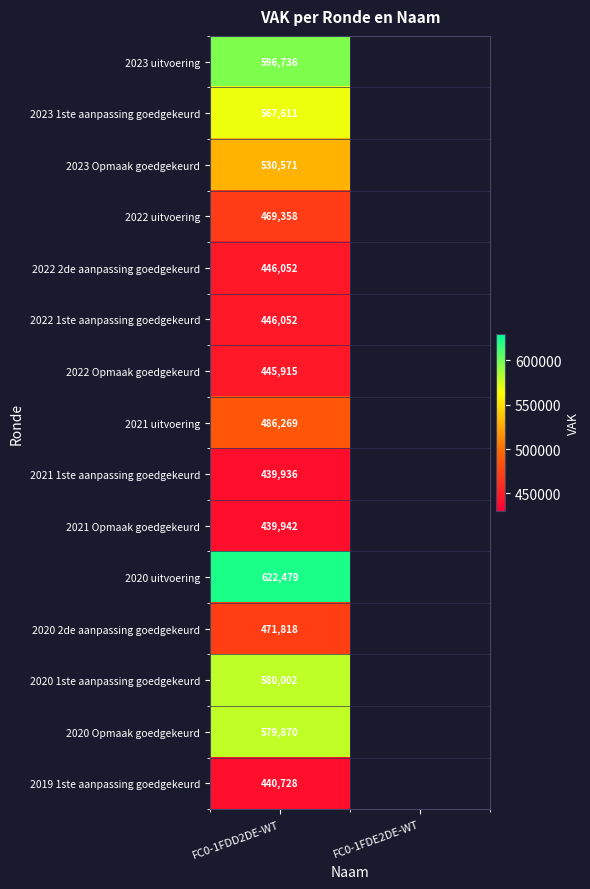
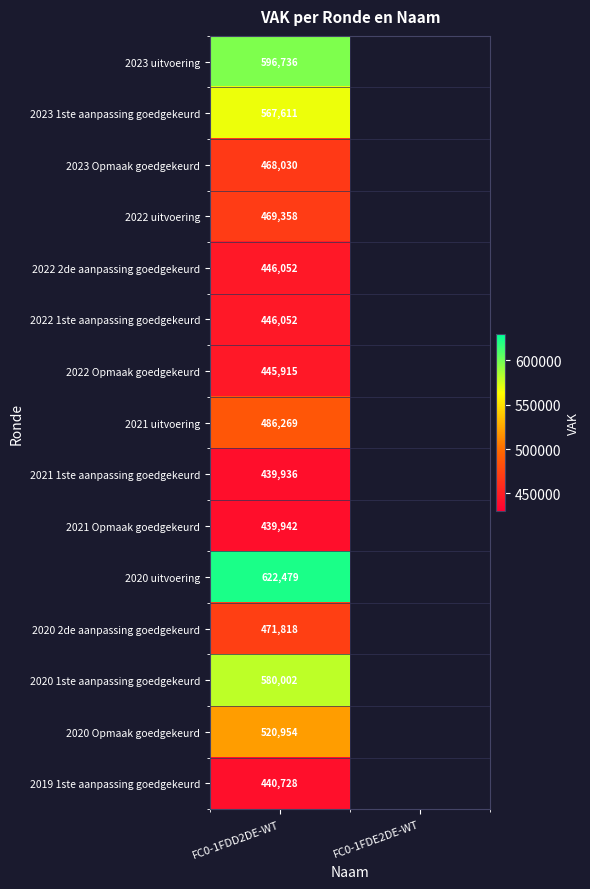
  {
    "2023 uitvoering": {
      "FC0-1FDD2DE-WT": "596,736"
    },
    "2023 1ste aanpassing goedgekeurd": {
      "FC0-1FDD2DE-WT": "567,611"
    },
    "2023 Opmaak goedgekeurd": {
-     "FC0-1FDD2DE-WT": "530,571"
+     "FC0-1FDD2DE-WT": "468,030"
    },
    "2022 uitvoering": {
      "FC0-1FDD2DE-WT": "469,358"
    },
    "2022 2de aanpassing goedgekeurd": {
      "FC0-1FDD2DE-WT": "446,052"
    },
    "2022 1ste aanpassing goedgekeurd": {
      "FC0-1FDD2DE-WT": "446,052"
    },
    "2022 Opmaak goedgekeurd": {
      "FC0-1FDD2DE-WT": "445,915"
    },
    "2021 uitvoering": {
      "FC0-1FDD2DE-WT": "486,269"
    },
    "2021 1ste aanpassing goedgekeurd": {
      "FC0-1FDD2DE-WT": "439,936"
    },
    "2021 Opmaak goedgekeurd": {
      "FC0-1FDD2DE-WT": "439,942"
    },
    "2020 uitvoering": {
      "FC0-1FDD2DE-WT": "622,479"
    },
    "2020 2de aanpassing goedgekeurd": {
      "FC0-1FDD2DE-WT": "471,818"
    },
    "2020 1ste aanpassing goedgekeurd": {
      "FC0-1FDD2DE-WT": "580,002"
    },
    "2020 Opmaak goedgekeurd": {
-     "FC0-1FDD2DE-WT": "579,870"
+     "FC0-1FDD2DE-WT": "520,954"
    },
    "2019 1ste aanpassing goedgekeurd": {
      "FC0-1FDD2DE-WT": "440,728"
    }
  }
